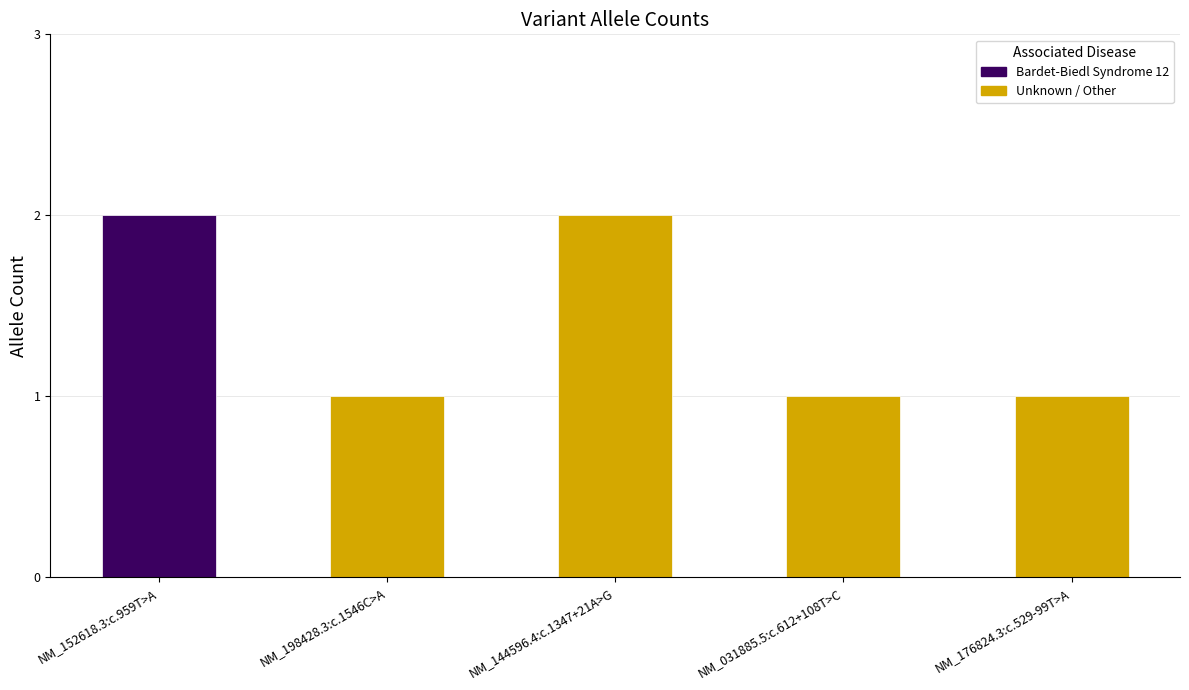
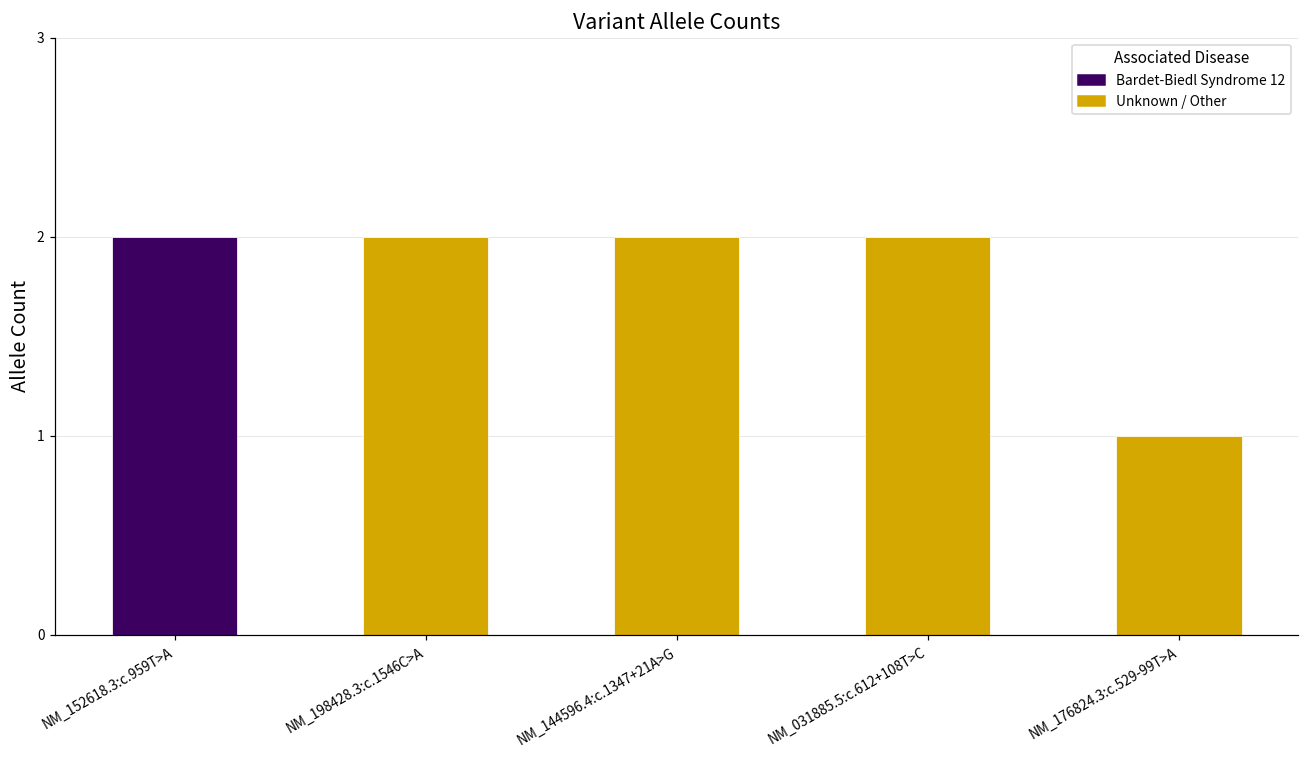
  {
    "NM_152618.3:c.959T>A": 2,
-   "NM_198428.3:c.1546C>A": 1,
+   "NM_198428.3:c.1546C>A": 2,
    "NM_144596.4:c.1347+21A>G": 2,
-   "NM_031885.5:c.612+108T>C": 1,
+   "NM_031885.5:c.612+108T>C": 2,
    "NM_176824.3:c.529-99T>A": 1
  }
